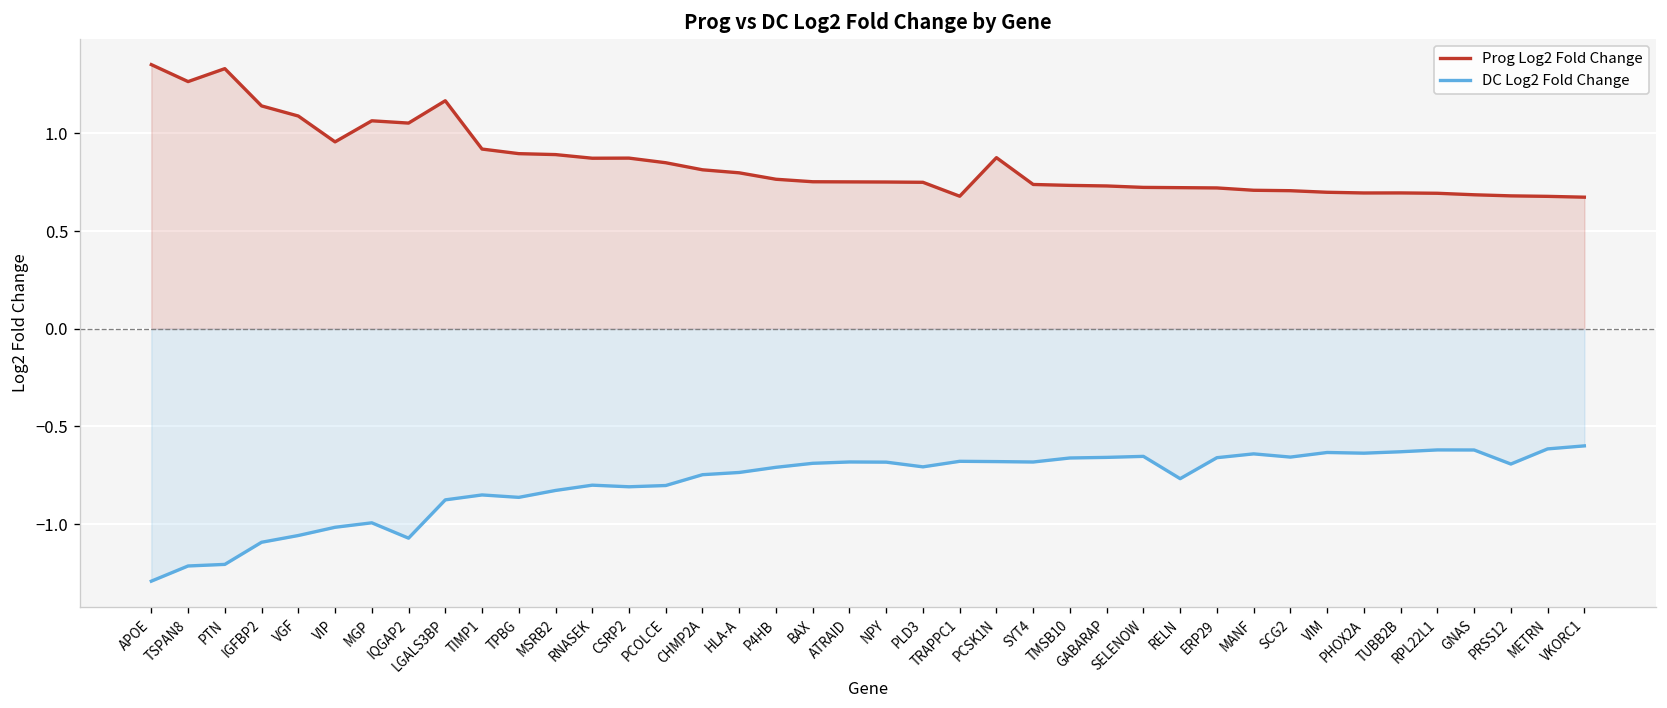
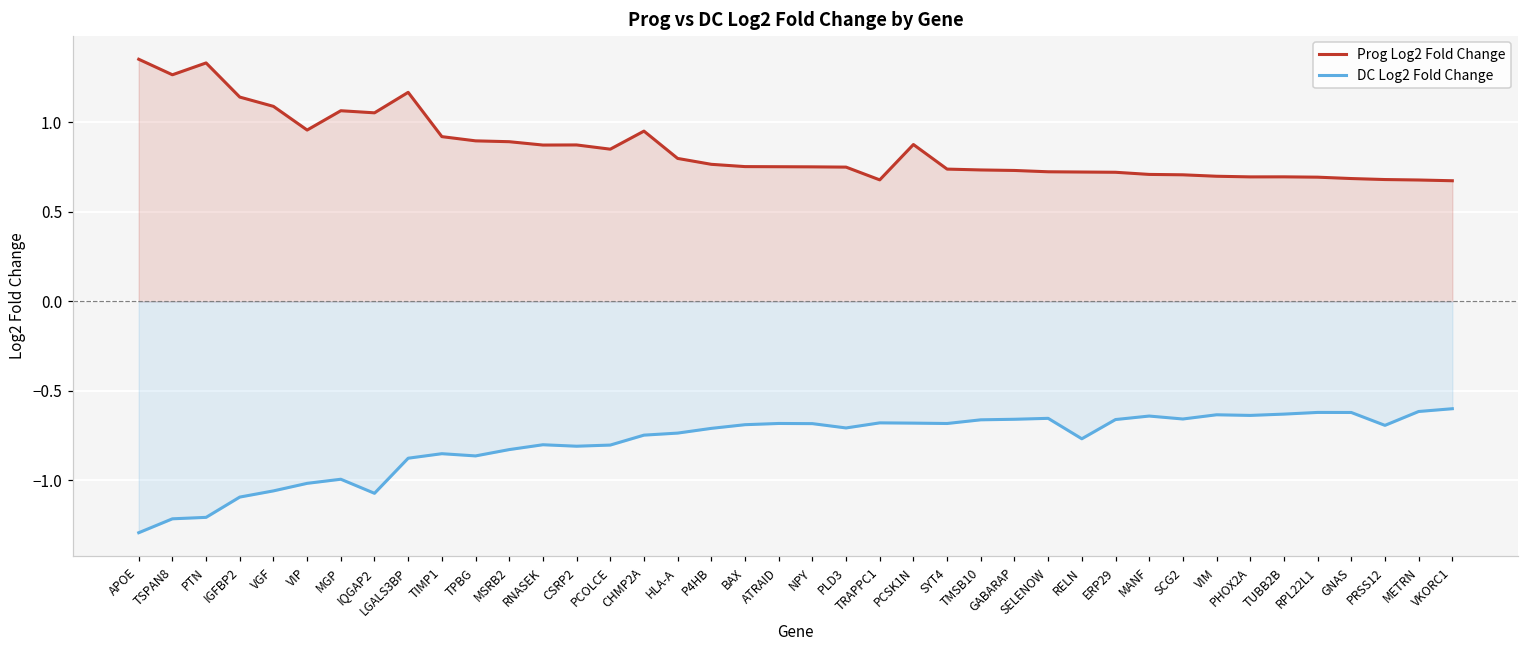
  {
    "Prog Log2 Fold Change": {
      "APOE": 1.35,
      "TSPAN8": 1.27,
      "PTN": 1.33,
      "IGFBP2": 1.14,
      "VGF": 1.09,
      "VIP": 0.96,
      "MGP": 1.06,
      "IQGAP2": 1.05,
      "LGALS3BP": 1.17,
      "TIMP1": 0.92,
      "TPBG": 0.90,
      "MSRB2": 0.89,
      "RNASEK": 0.87,
      "CSRP2": 0.87,
      "PCOLCE": 0.85,
-     "CHMP2A": 0.81,
+     "CHMP2A": 0.95,
      "HLA-A": 0.80,
      "P4HB": 0.77,
      "BAX": 0.75,
      "ATRAID": 0.75,
      "NPY": 0.75,
      "PLD3": 0.75,
      "TRAPPC1": 0.68,
      "PCSK1N": 0.88,
      "SYT4": 0.74,
      "TMSB10": 0.73,
      "GABARAP": 0.73,
      "SELENOW": 0.72,
      "RELN": 0.72,
      "ERP29": 0.72,
      "MANF": 0.71,
      "SCG2": 0.71,
      "VIM": 0.70,
      "PHOX2A": 0.70,
      "TUBB2B": 0.70,
      "RPL22L1": 0.69,
      "GNAS": 0.69,
      "PRSS12": 0.68,
      "METRN": 0.68,
      "VKORC1": 0.67
    }
  }
